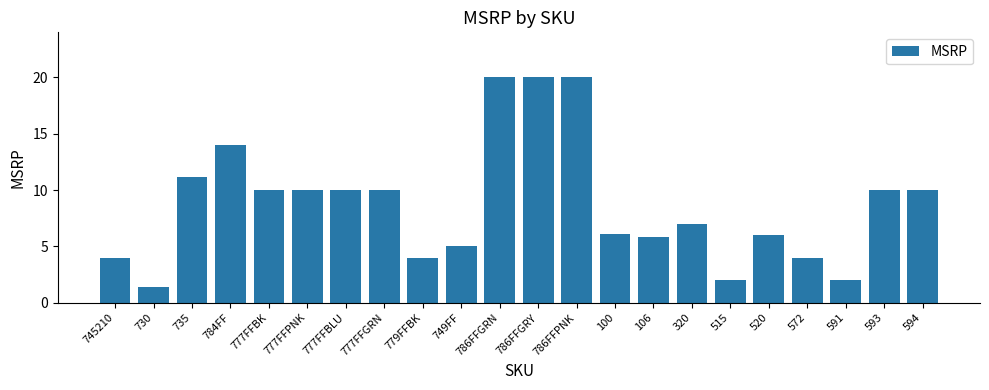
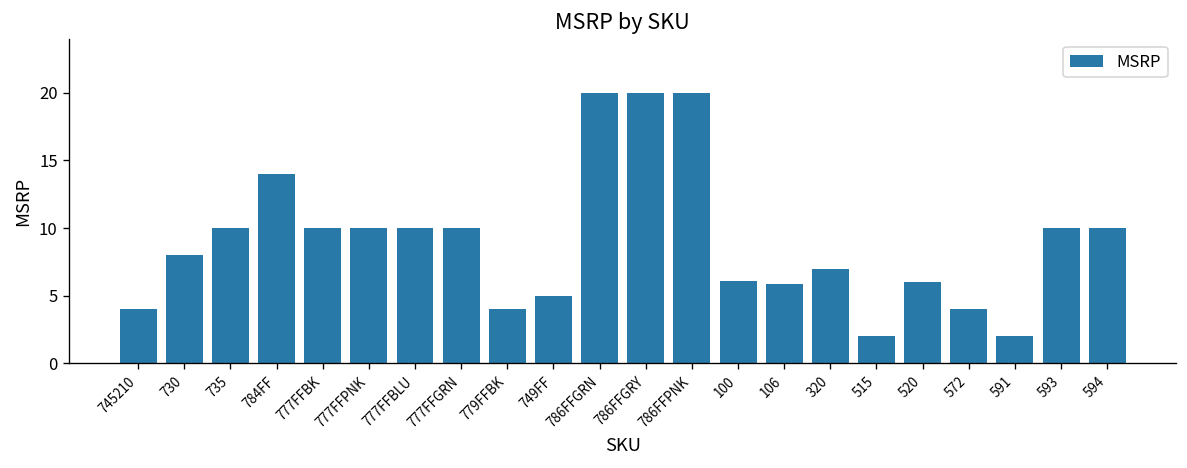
  {
    "745210": 4.0,
-   "730": 1.4,
-   "735": 11.1,
+   "730": 8.0,
+   "735": 10.0,
    "784FF": 14.0,
    "777FFBK": 10.0,
    "777FFPNK": 10.0,
    "777FFBLU": 10.0,
    "777FFGRN": 10.0,
    "779FFBK": 4.0,
    "749FF": 5.0,
    "786FFGRN": 20.0,
    "786FFGRY": 20.0,
    "786FFPNK": 20.0,
    "100": 6.1,
    "106": 5.9,
    "320": 7.0,
    "515": 2.0,
    "520": 6.0,
    "572": 4.0,
    "591": 2.0,
    "593": 10.0,
    "594": 10.0
  }
